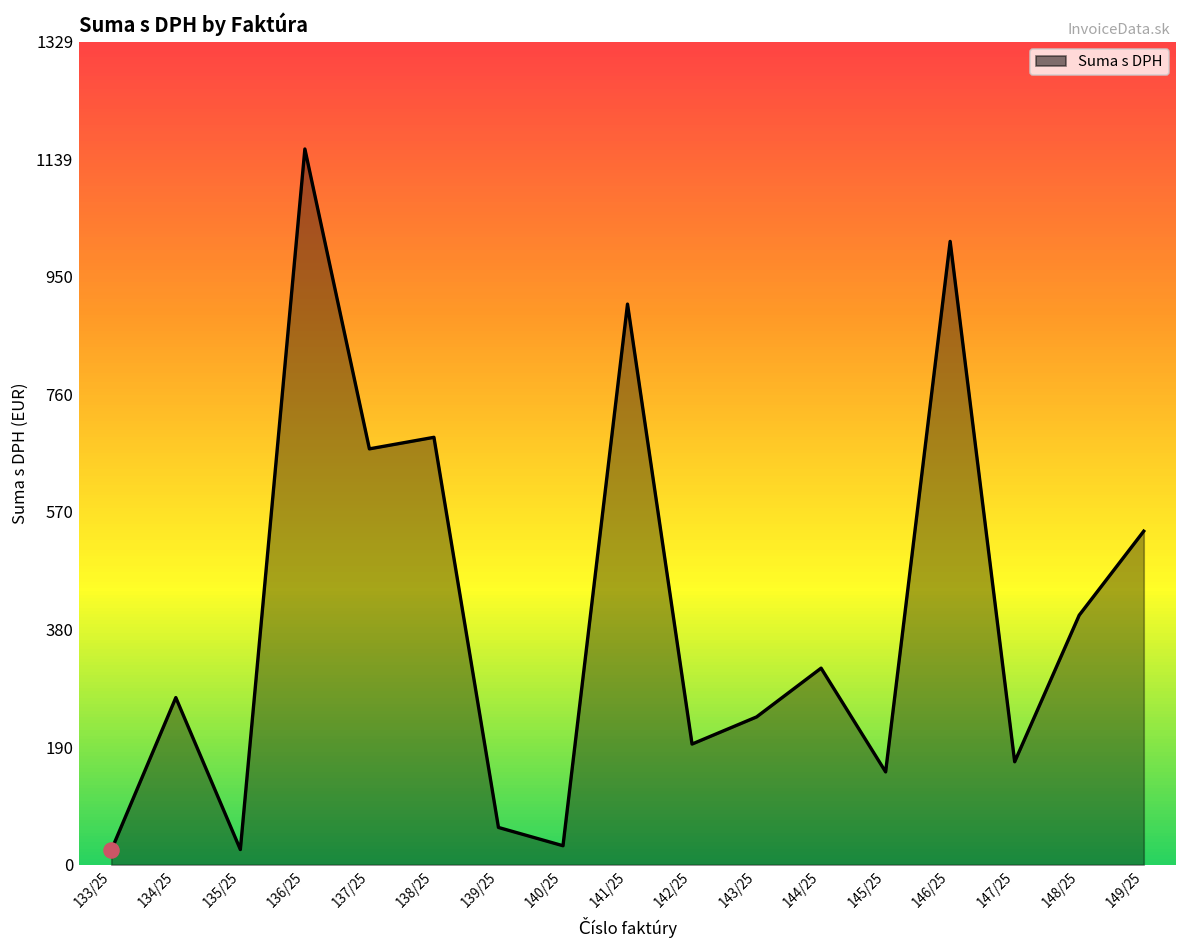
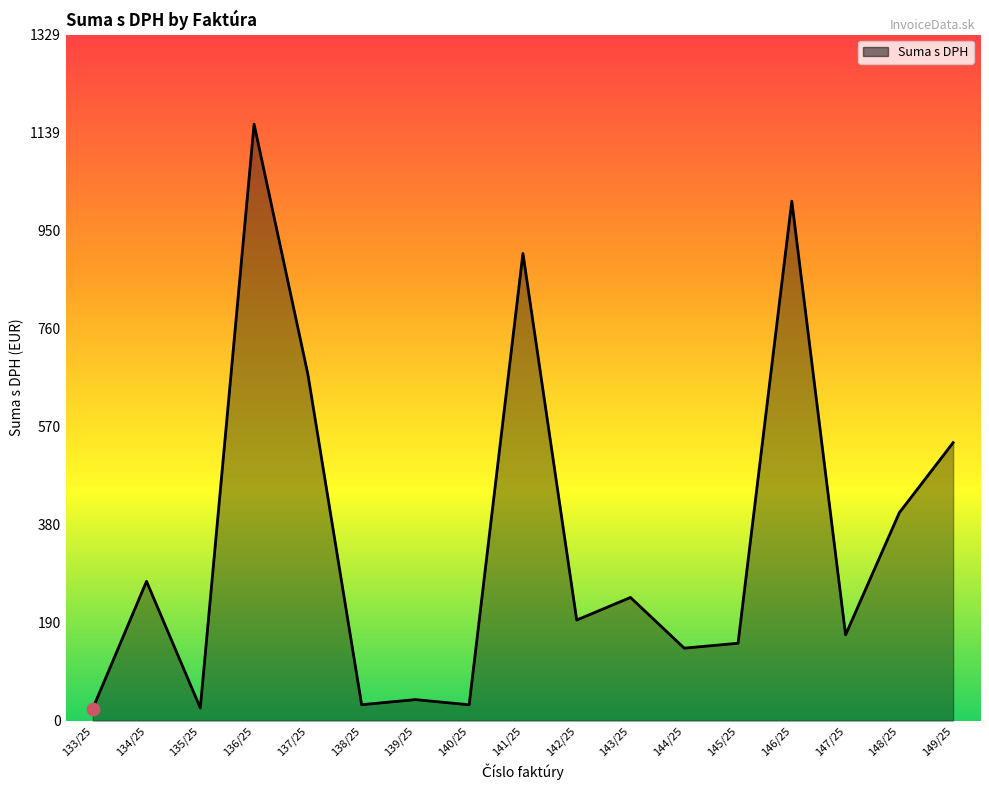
  {
    "Suma s DPH": {
      "134/25": 270,
      "135/25": 20,
      "136/25": 1160,
      "137/25": 670,
-     "138/25": 690,
-     "139/25": 60,
+     "138/25": 30,
+     "139/25": 40,
      "140/25": 30,
      "141/25": 910,
      "142/25": 190,
      "143/25": 240,
-     "144/25": 320,
+     "144/25": 140,
      "145/25": 150,
      "146/25": 1010,
      "147/25": 170,
      "148/25": 400,
      "149/25": 540
    }
  }
